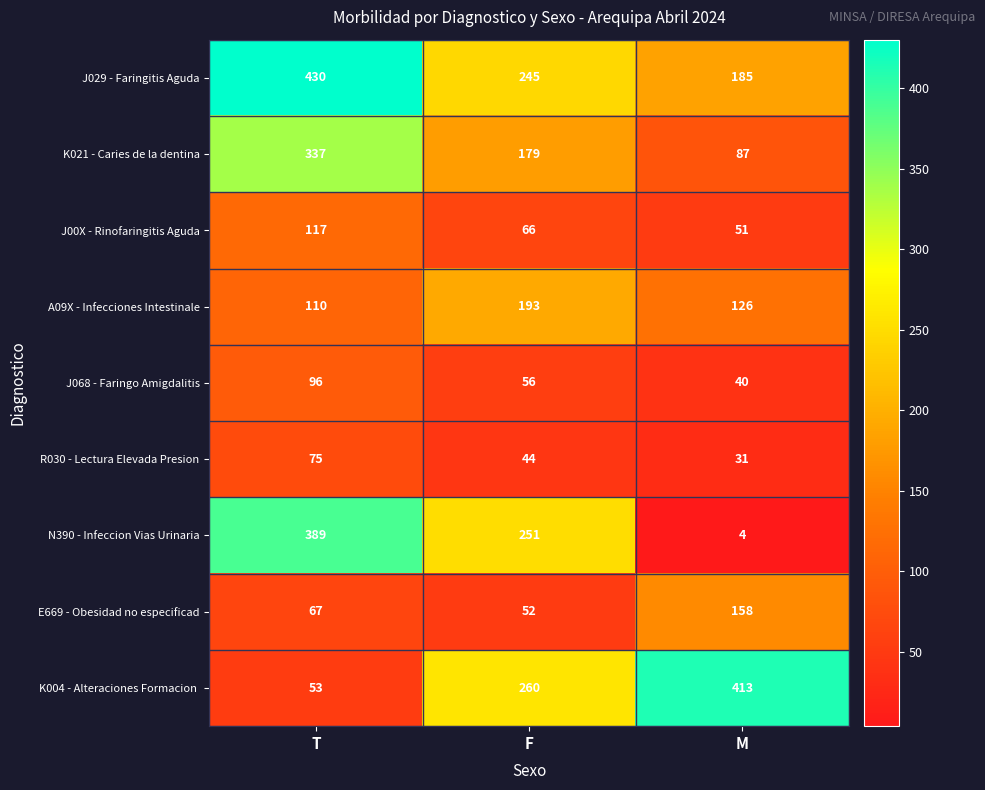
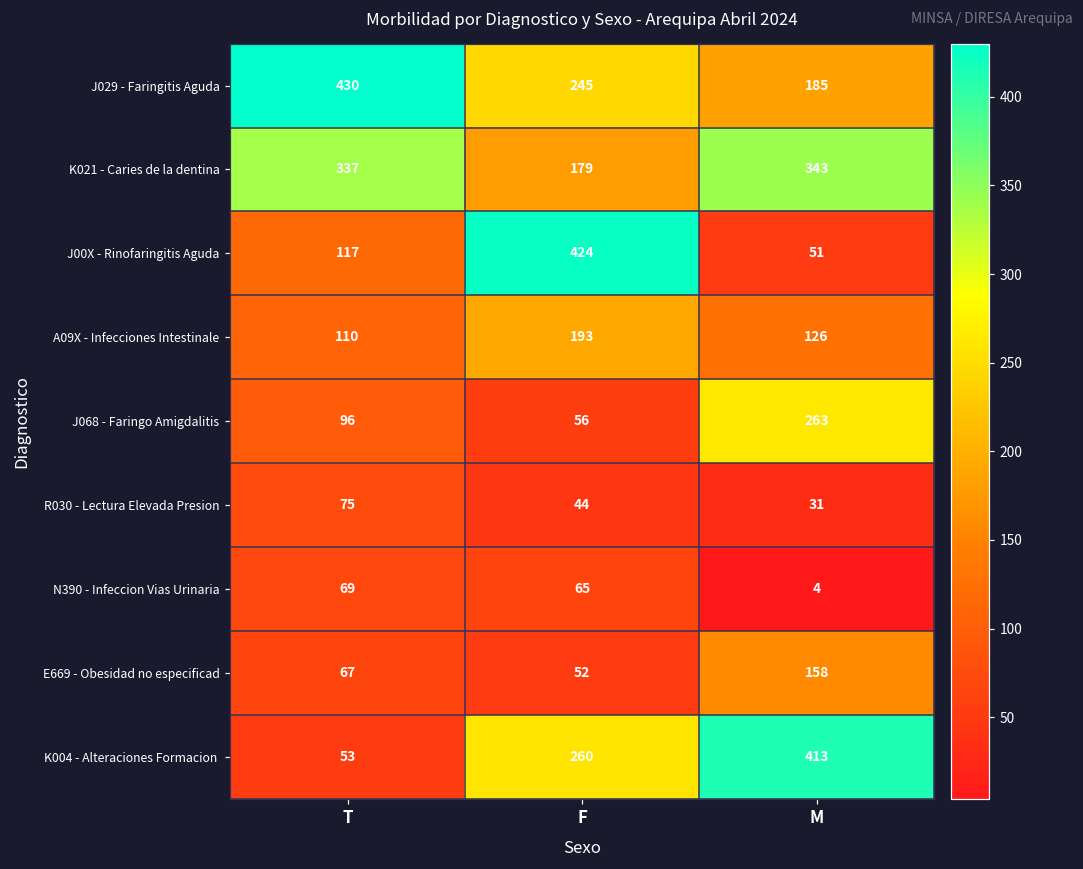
  {
    "J029 - Faringitis Aguda": {
      "T": 430,
      "F": 245,
      "M": 185
    },
    "K021 - Caries de la dentina": {
      "T": 337,
      "F": 179,
-     "M": 87
+     "M": 343
    },
    "J00X - Rinofaringitis Aguda": {
      "T": 117,
-     "F": 66,
+     "F": 424,
      "M": 51
    },
    "A09X - Infecciones Intestinale": {
      "T": 110,
      "F": 193,
      "M": 126
    },
    "J068 - Faringo Amigdalitis": {
      "T": 96,
      "F": 56,
-     "M": 40
+     "M": 263
    },
    "R030 - Lectura Elevada Presion": {
      "T": 75,
      "F": 44,
      "M": 31
    },
    "N390 - Infeccion Vias Urinaria": {
-     "T": 389,
-     "F": 251,
+     "T": 69,
+     "F": 65,
      "M": 4
    },
    "E669 - Obesidad no especificad": {
      "T": 67,
      "F": 52,
      "M": 158
    },
    "K004 - Alteraciones Formacion": {
      "T": 53,
      "F": 260,
      "M": 413
    }
  }
